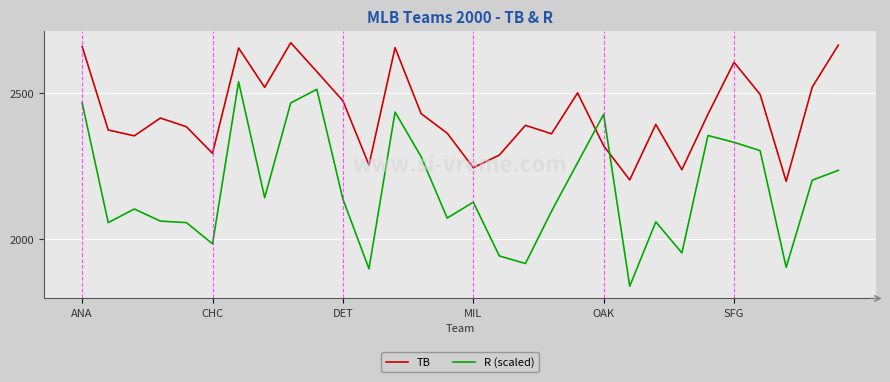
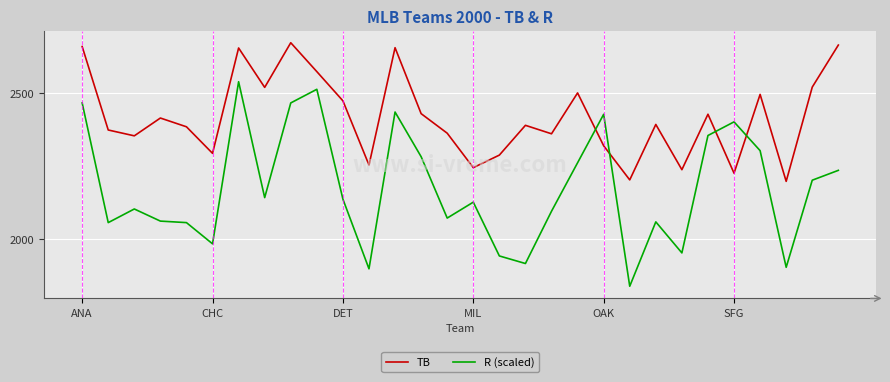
  {
    "TB": {
      "ANA": 2660,
      "CHC": 2290,
      "DET": 2470,
      "MIL": 2240,
      "OAK": 2320,
-     "SFG": 2610
+     "SFG": 2230
    },
    "R (scaled)": {
      "ANA": 2470,
      "CHC": 1980,
      "DET": 2140,
      "MIL": 2130,
      "OAK": 2430,
-     "SFG": 2330
+     "SFG": 2400
    }
  }
